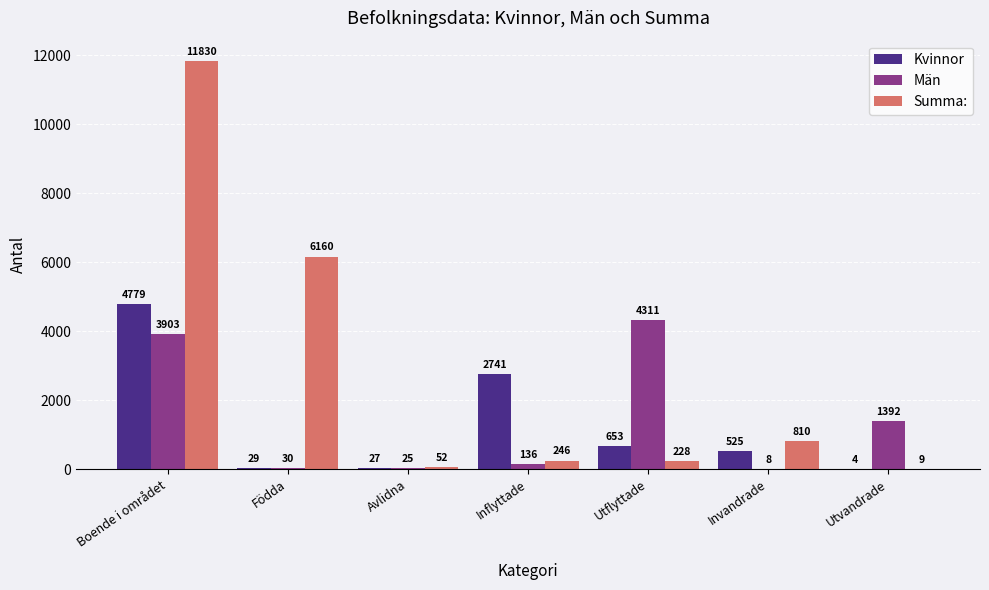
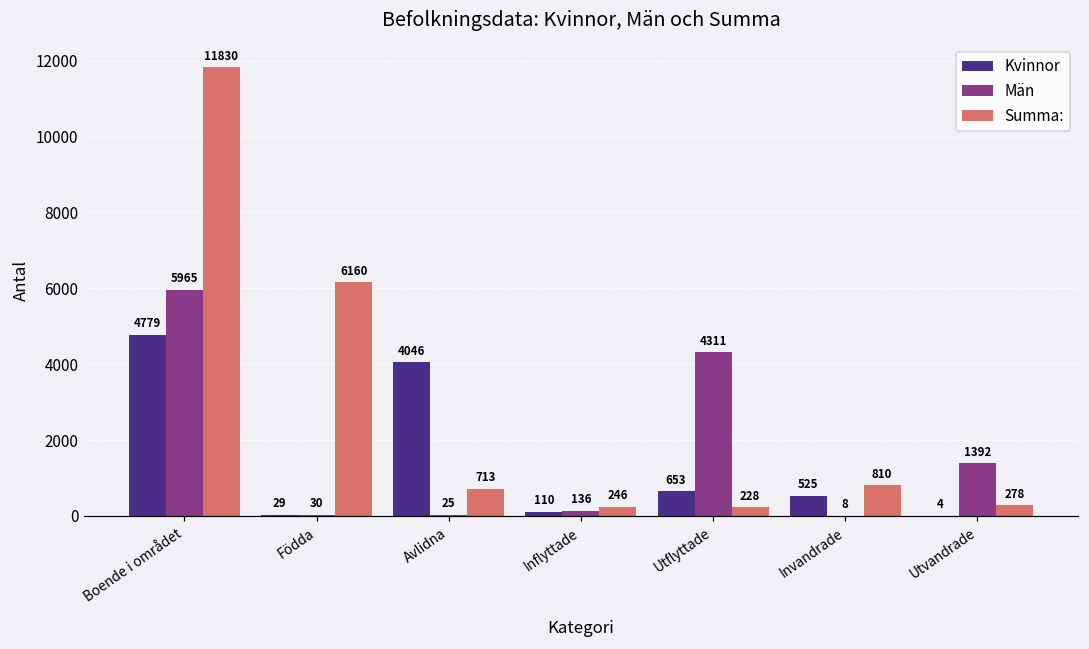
  {
    "Kvinnor": {
      "Boende i området": 4779,
      "Födda": 29,
-     "Avlidna": 27,
-     "Inflyttade": 2741,
+     "Avlidna": 4046,
+     "Inflyttade": 110,
      "Utflyttade": 653,
      "Invandrade": 525,
      "Utvandrade": 4
    },
    "Män": {
-     "Boende i området": 3903,
+     "Boende i området": 5965,
      "Födda": 30,
      "Avlidna": 25,
      "Inflyttade": 136,
      "Utflyttade": 4311,
      "Invandrade": 8,
      "Utvandrade": 1392
    },
    "Summa:": {
      "Boende i området": 11830,
      "Födda": 6160,
-     "Avlidna": 52,
+     "Avlidna": 713,
      "Inflyttade": 246,
      "Utflyttade": 228,
      "Invandrade": 810,
-     "Utvandrade": 9
+     "Utvandrade": 278
    }
  }
